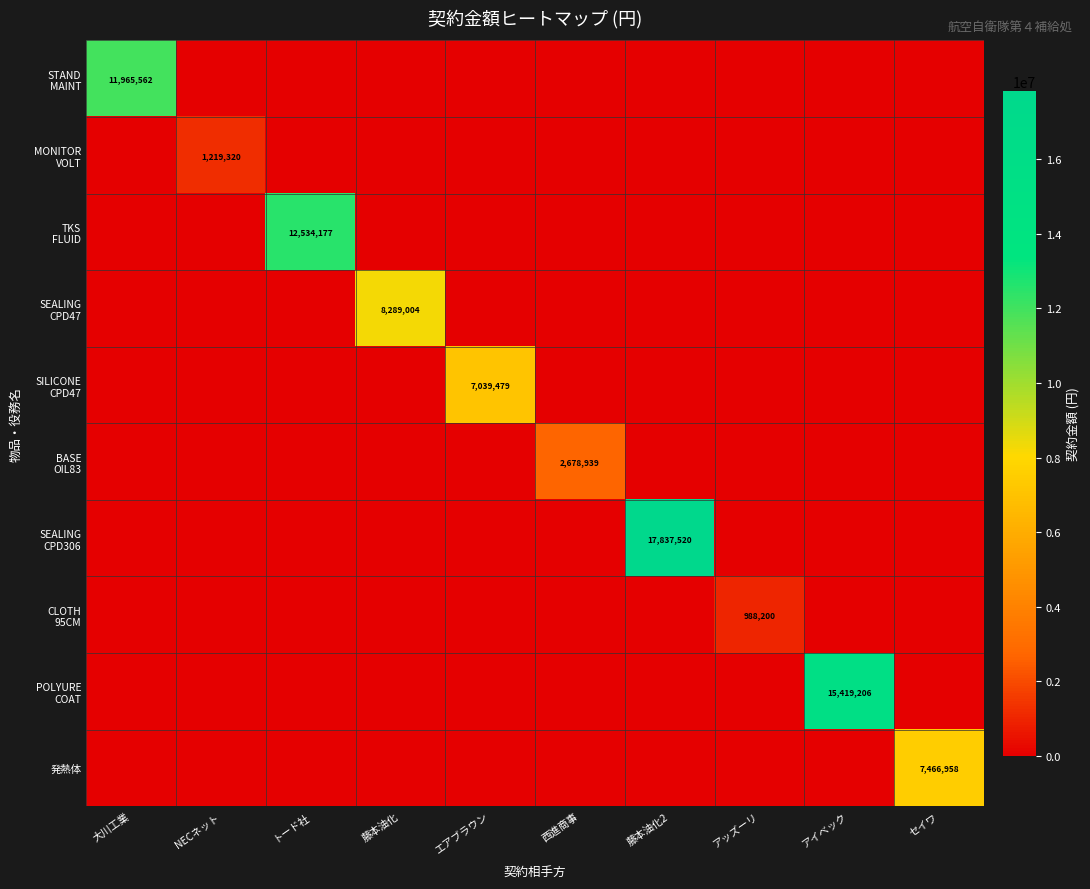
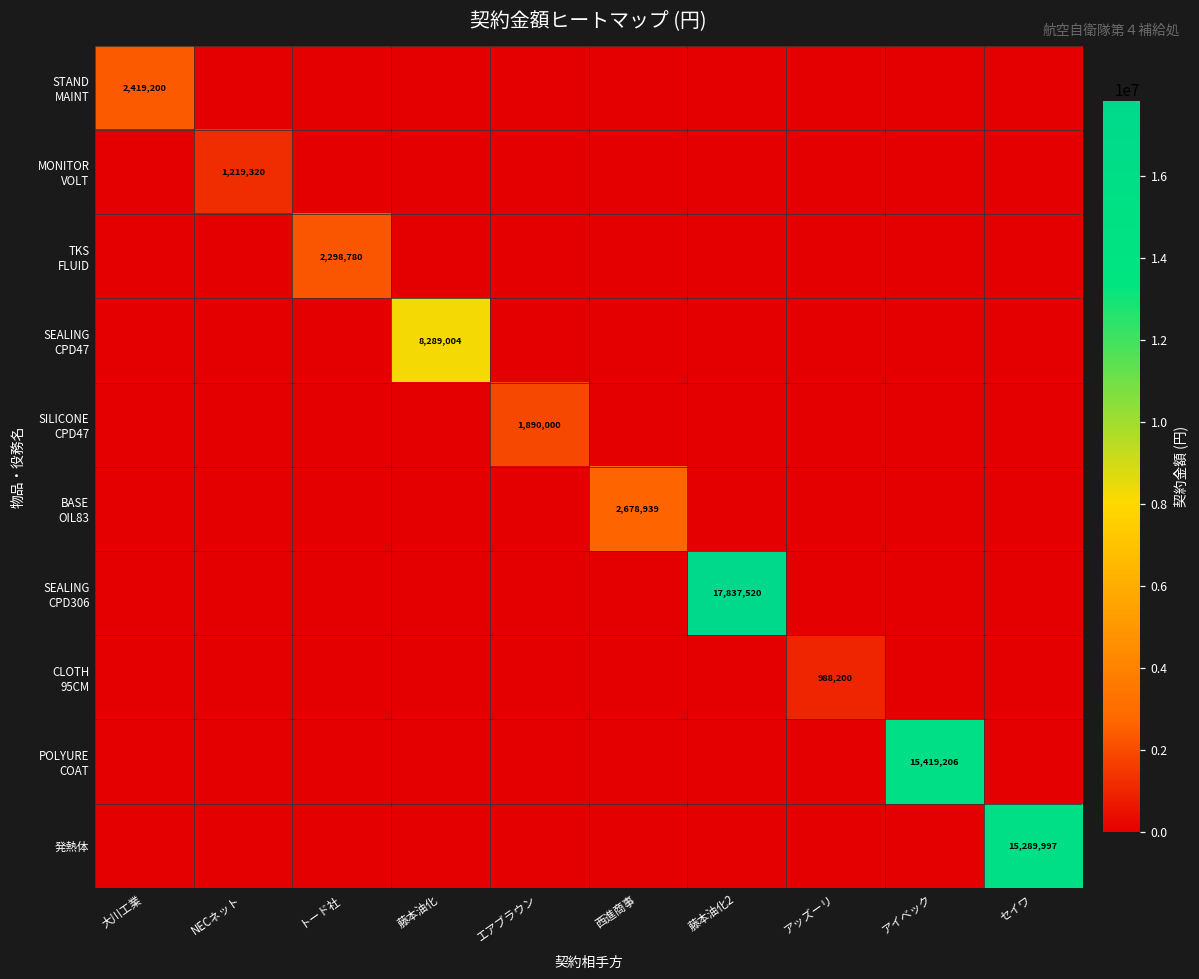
  {
    "STAND MAINT": {
-     "大川工業": "11,965,562"
+     "大川工業": "2,419,200"
    },
    "MONITOR VOLT": {
      "NECネット": "1,219,320"
    },
    "TKS FLUID": {
-     "トード社": "12,534,177"
+     "トード社": "2,298,780"
    },
    "SEALING CPD47": {
      "藤本油化": "8,289,004"
    },
    "SILICONE CPD47": {
-     "エアブラウン": "7,039,479"
+     "エアブラウン": "1,890,000"
    },
    "BASE OIL83": {
      "西進商事": "2,678,939"
    },
    "SEALING CPD306": {
      "藤本油化2": "17,837,520"
    },
    "CLOTH 95CM": {
      "アッズーリ": "988,200"
    },
    "POLYURE COAT": {
      "アイベック": "15,419,206"
    },
    "発熱体": {
-     "セイワ": "7,466,958"
+     "セイワ": "15,289,997"
    }
  }
